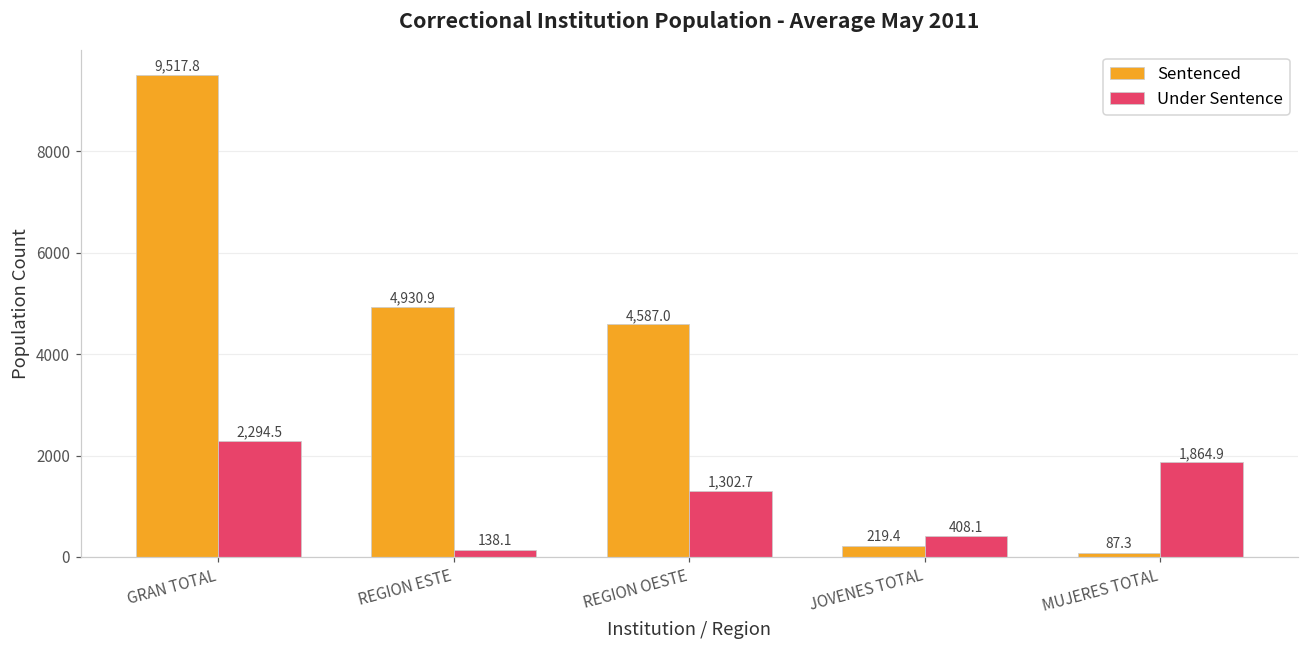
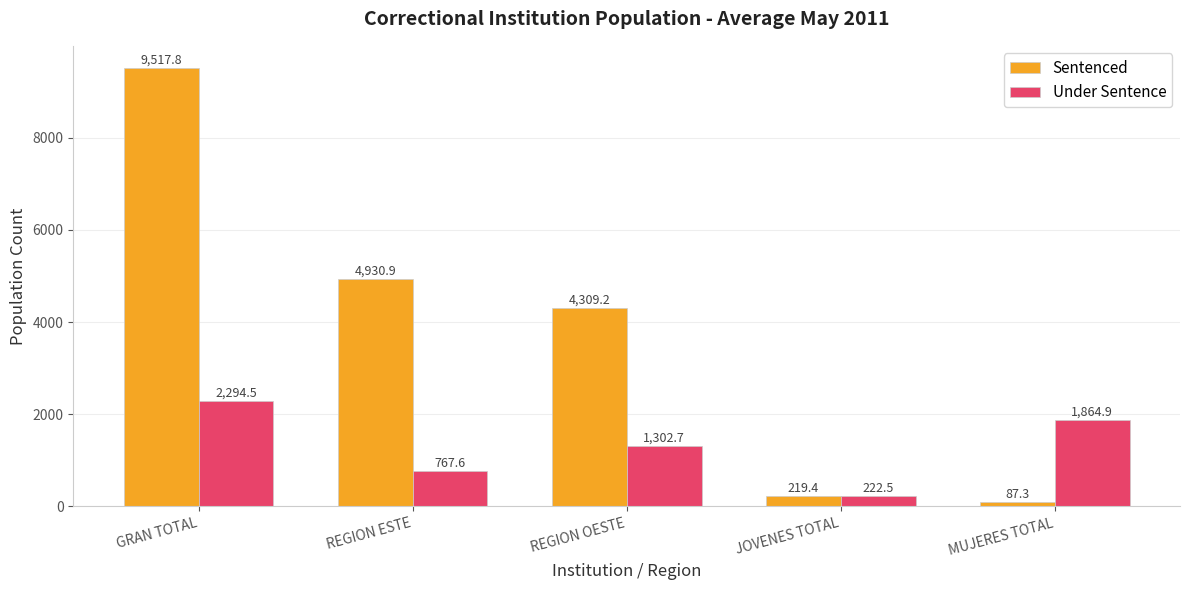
  {
    "Sentenced": {
      "GRAN TOTAL": "9,517.8",
      "REGION ESTE": "4,930.9",
-     "REGION OESTE": "4,587.0",
+     "REGION OESTE": "4,309.2",
      "JOVENES TOTAL": "219.4",
      "MUJERES TOTAL": "87.3"
    },
    "Under Sentence": {
      "GRAN TOTAL": "2,294.5",
-     "REGION ESTE": "138.1",
+     "REGION ESTE": "767.6",
      "REGION OESTE": "1,302.7",
-     "JOVENES TOTAL": "408.1",
+     "JOVENES TOTAL": "222.5",
      "MUJERES TOTAL": "1,864.9"
    }
  }
